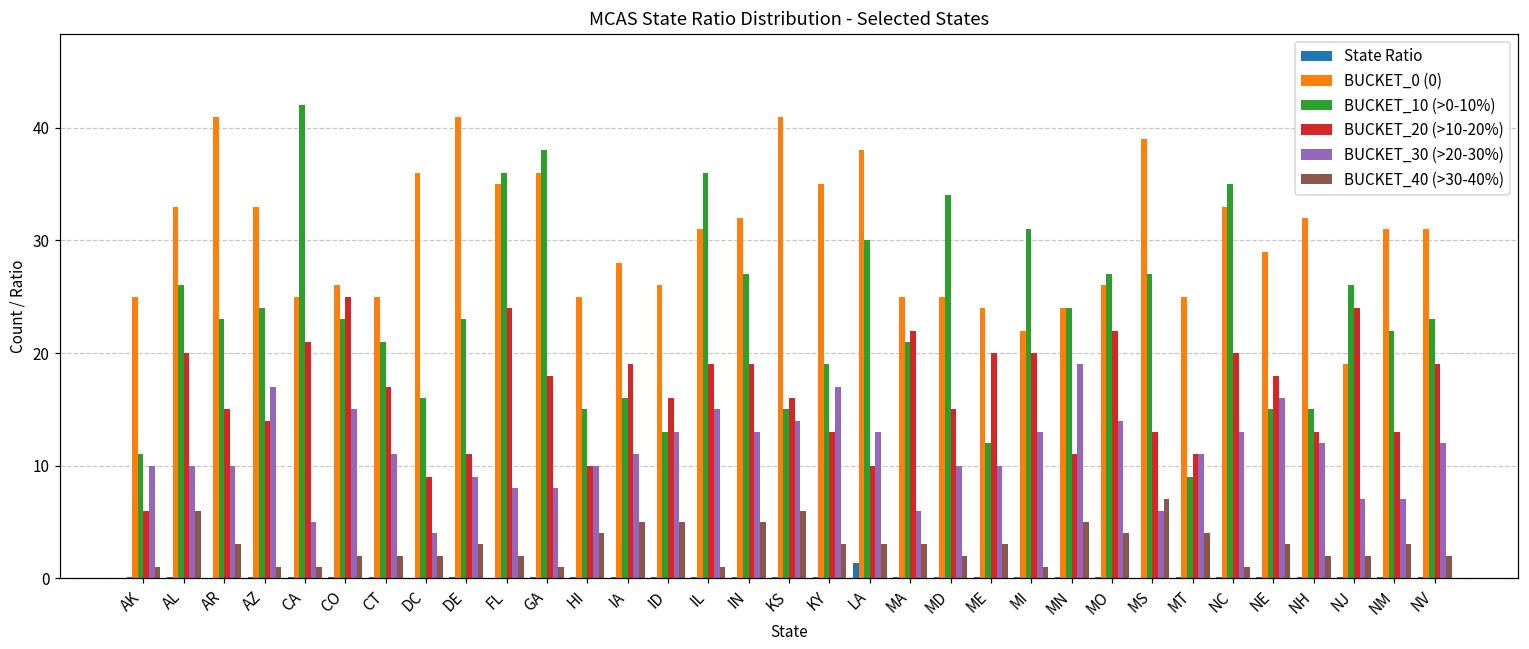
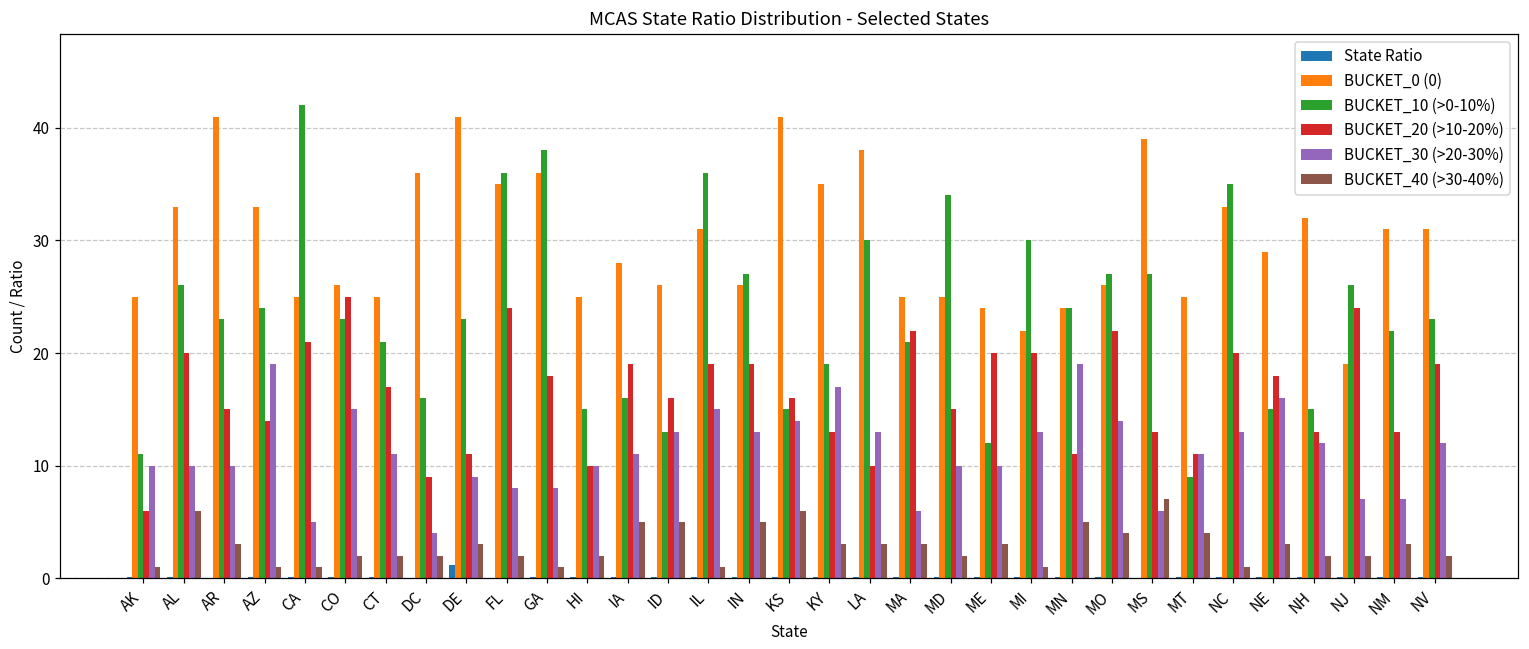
  {
    "State Ratio": {
-     "DE": 0.1,
-     "LA": 1.4
+     "DE": 1.2,
+     "LA": 0.1
    },
    "BUCKET_0 (0)": {
      "AK": 25,
      "AL": 33,
      "AR": 41,
      "AZ": 33,
      "CA": 25,
      "CO": 26,
      "CT": 25,
      "DC": 36,
      "DE": 41,
      "FL": 35,
      "GA": 36,
      "HI": 25,
      "IA": 28,
      "ID": 26,
      "IL": 31,
-     "IN": 32,
+     "IN": 26,
      "KS": 41,
      "KY": 35,
      "LA": 38,
      "MA": 25,
      "MD": 25,
      "ME": 24,
      "MI": 22,
      "MN": 24,
      "MO": 26,
      "MS": 39,
      "MT": 25,
      "NC": 33,
      "NE": 29,
      "NH": 32,
      "NJ": 19,
      "NM": 31,
      "NV": 31
    },
    "BUCKET_10 (>0-10%)": {
      "AK": 11,
      "AL": 26,
      "AR": 23,
      "AZ": 24,
      "CA": 42,
      "CO": 23,
      "CT": 21,
      "DC": 16,
      "DE": 23,
      "FL": 36,
      "GA": 38,
      "HI": 15,
      "IA": 16,
      "ID": 13,
      "IL": 36,
      "IN": 27,
      "KS": 15,
      "KY": 19,
      "LA": 30,
      "MA": 21,
      "MD": 34,
      "ME": 12,
-     "MI": 31,
+     "MI": 30,
      "MN": 24,
      "MO": 27,
      "MS": 27,
      "MT": 9,
      "NC": 35,
      "NE": 15,
      "NH": 15,
      "NJ": 26,
      "NM": 22,
      "NV": 23
    },
    "BUCKET_20 (>10-20%)": {
      "AK": 6.0,
      "AL": 20.0,
      "AR": 15.0,
      "AZ": 14.0,
      "CA": 21.0,
      "CO": 25.0,
      "CT": 17.0,
      "DC": 9.0,
      "DE": 11.0,
      "FL": 24.0,
      "GA": 18.0,
      "HI": 10.0,
      "IA": 19.0,
      "ID": 16.0,
      "IL": 19.0,
      "IN": 19.0,
      "KS": 16.0,
      "KY": 13.0,
      "LA": 10.0,
      "MA": 22.0,
      "MD": 15.0,
      "ME": 20.0,
      "MI": 20.0,
      "MN": 11.0,
      "MO": 22.0,
      "MS": 13.0,
      "MT": 11.0,
      "NC": 20.0,
      "NE": 18.0,
      "NH": 13.0,
      "NJ": 24.0,
      "NM": 13.0,
      "NV": 19.0
    },
    "BUCKET_30 (>20-30%)": {
      "AK": 10,
      "AL": 10,
      "AR": 10,
-     "AZ": 17,
+     "AZ": 19,
      "CA": 5,
      "CO": 15,
      "CT": 11,
      "DC": 4,
      "DE": 9,
      "FL": 8,
      "GA": 8,
      "HI": 10,
      "IA": 11,
      "ID": 13,
      "IL": 15,
      "IN": 13,
      "KS": 14,
      "KY": 17,
      "LA": 13,
      "MA": 6,
      "MD": 10,
      "ME": 10,
      "MI": 13,
      "MN": 19,
      "MO": 14,
      "MS": 6,
      "MT": 11,
      "NC": 13,
      "NE": 16,
      "NH": 12,
      "NJ": 7,
      "NM": 7,
      "NV": 12
    },
    "BUCKET_40 (>30-40%)": {
      "AK": 1,
      "AL": 6,
      "AR": 3,
      "AZ": 1,
      "CA": 1,
      "CO": 2,
      "CT": 2,
      "DC": 2,
      "DE": 3,
      "FL": 2,
      "GA": 1,
-     "HI": 4,
+     "HI": 2,
      "IA": 5,
      "ID": 5,
      "IL": 1,
      "IN": 5,
      "KS": 6,
      "KY": 3,
      "LA": 3,
      "MA": 3,
      "MD": 2,
      "ME": 3,
      "MI": 1,
      "MN": 5,
      "MO": 4,
      "MS": 7,
      "MT": 4,
      "NC": 1,
      "NE": 3,
      "NH": 2,
      "NJ": 2,
      "NM": 3,
      "NV": 2
    }
  }
